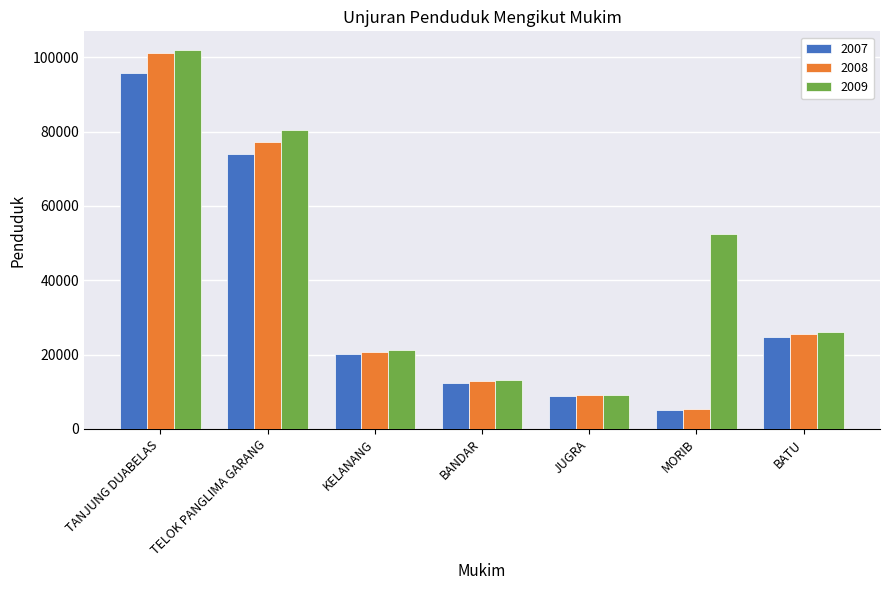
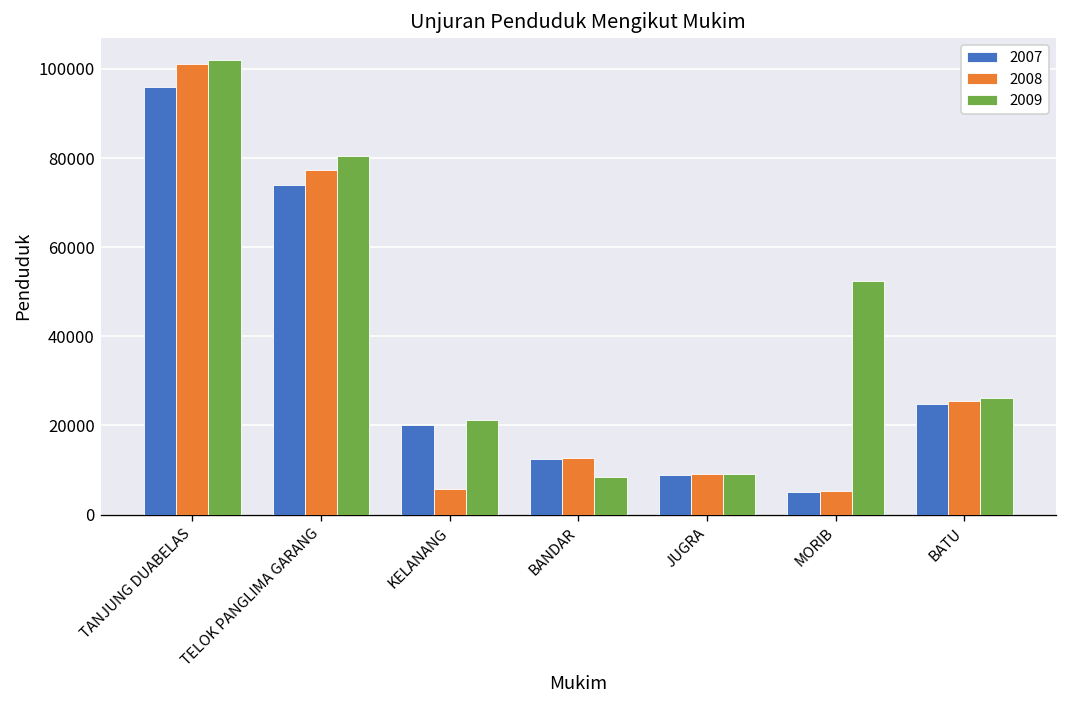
  {
    "2007": {
      "TANJUNG DUABELAS": 96000,
      "TELOK PANGLIMA GARANG": 74000,
      "KELANANG": 20000,
      "BANDAR": 12000,
      "JUGRA": 9000,
      "MORIB": 5000,
      "BATU": 25000
    },
    "2008": {
      "TANJUNG DUABELAS": 101000,
      "TELOK PANGLIMA GARANG": 77000,
-     "KELANANG": 21000,
+     "KELANANG": 6000,
      "BANDAR": 13000,
      "JUGRA": 9000,
      "MORIB": 5000,
      "BATU": 25000
    },
    "2009": {
      "TANJUNG DUABELAS": 102000,
      "TELOK PANGLIMA GARANG": 81000,
      "KELANANG": 21000,
-     "BANDAR": 13000,
+     "BANDAR": 8000,
      "JUGRA": 9000,
      "MORIB": 52000,
      "BATU": 26000
    }
  }
